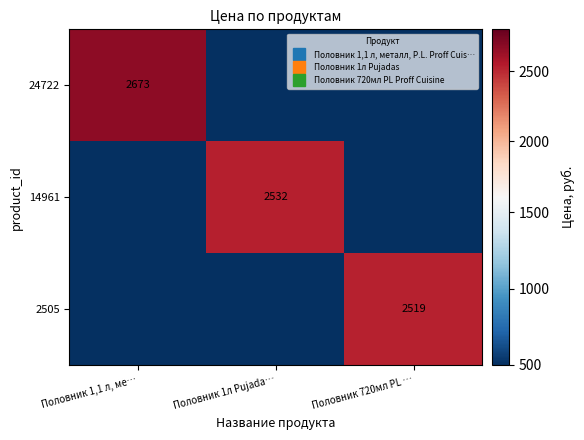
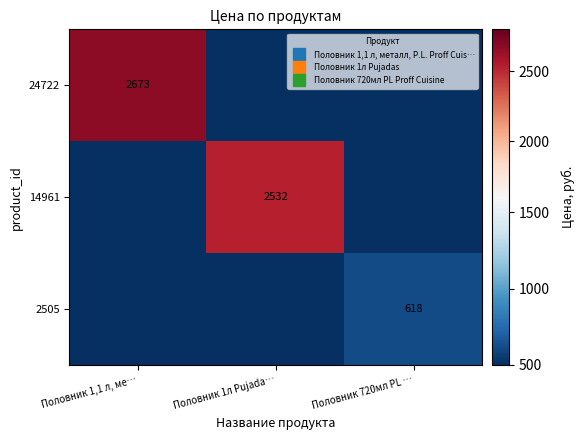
  {
    "24722": {
      "Половник 1,1 л, ме…": 2673
    },
    "14961": {
      "Половник 1л Pujada…": 2532
    },
    "2505": {
-     "Половник 720мл PL …": 2519
+     "Половник 720мл PL …": 618
    }
  }
